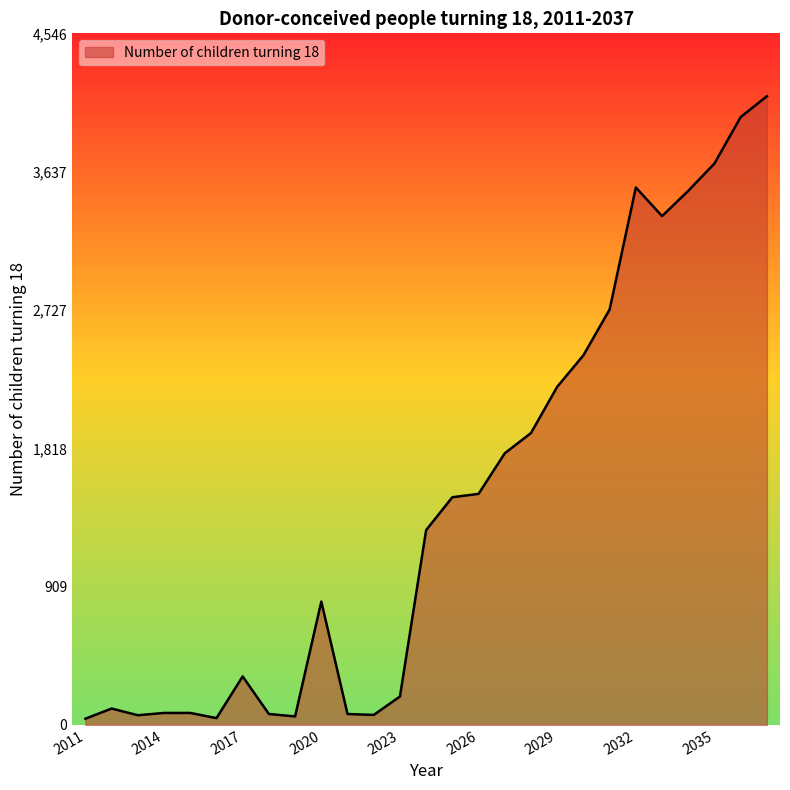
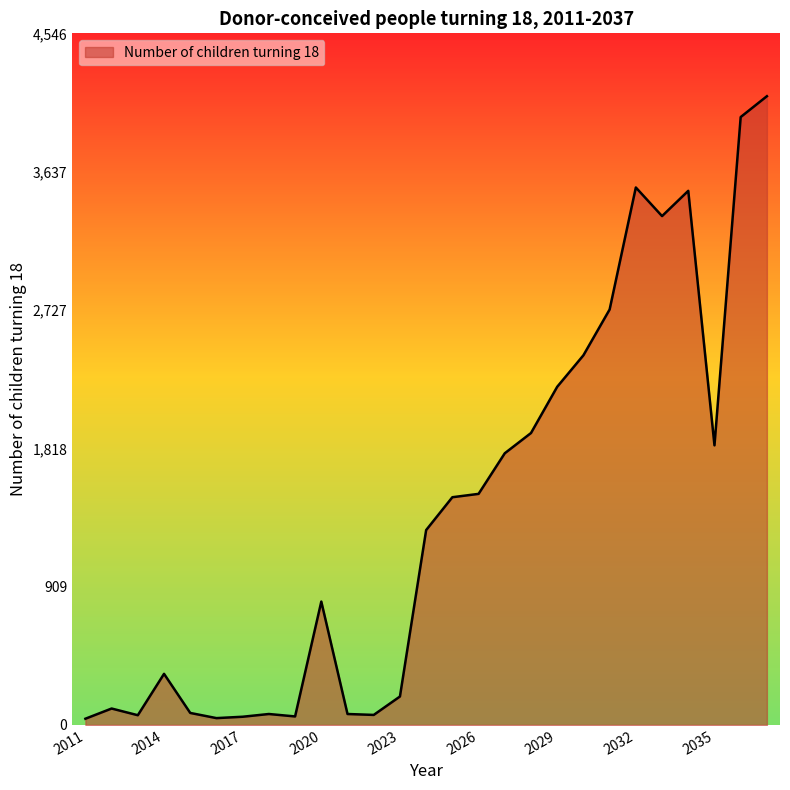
  {
    "2011": "40",
-   "2014": "80",
-   "2017": "320",
+   "2014": "340",
+   "2017": "50",
    "2020": "810",
    "2023": "190",
    "2026": "1,520",
    "2029": "2,220",
    "2032": "3,530",
-   "2035": "3,690"
+   "2035": "1,840"
  }
